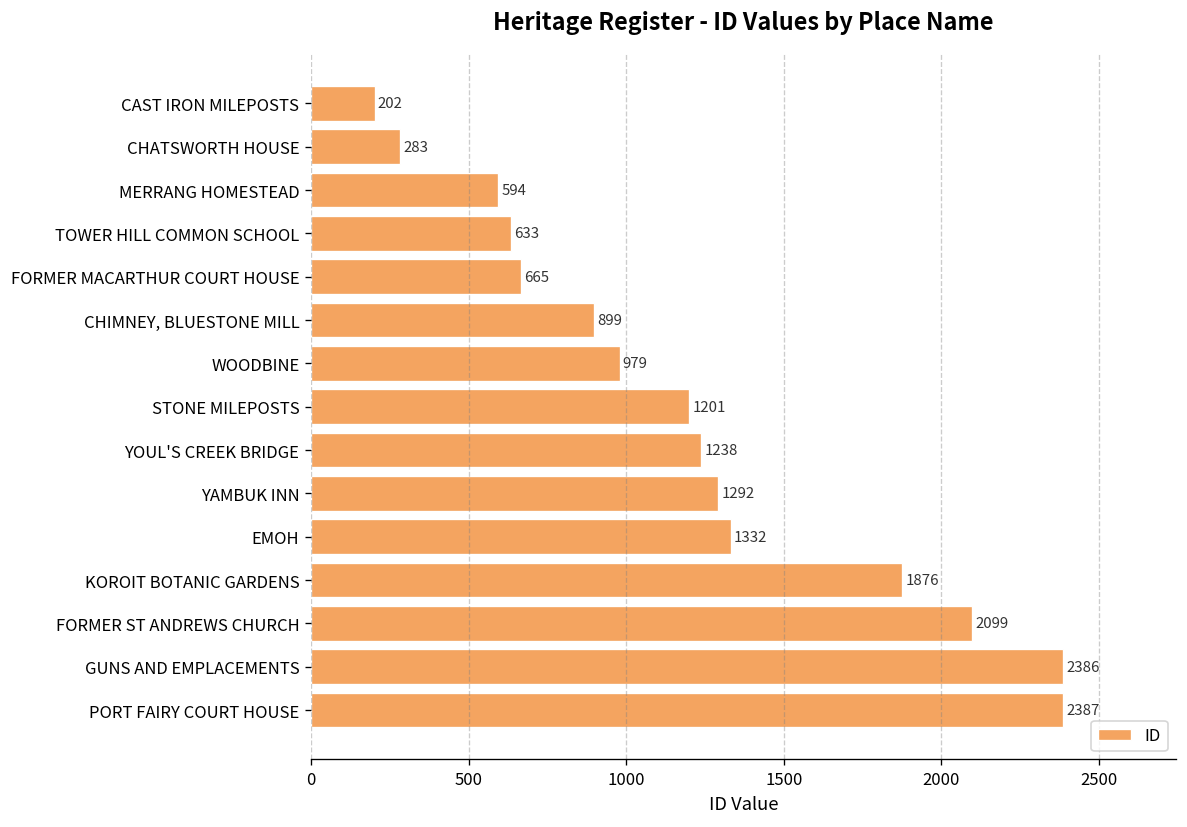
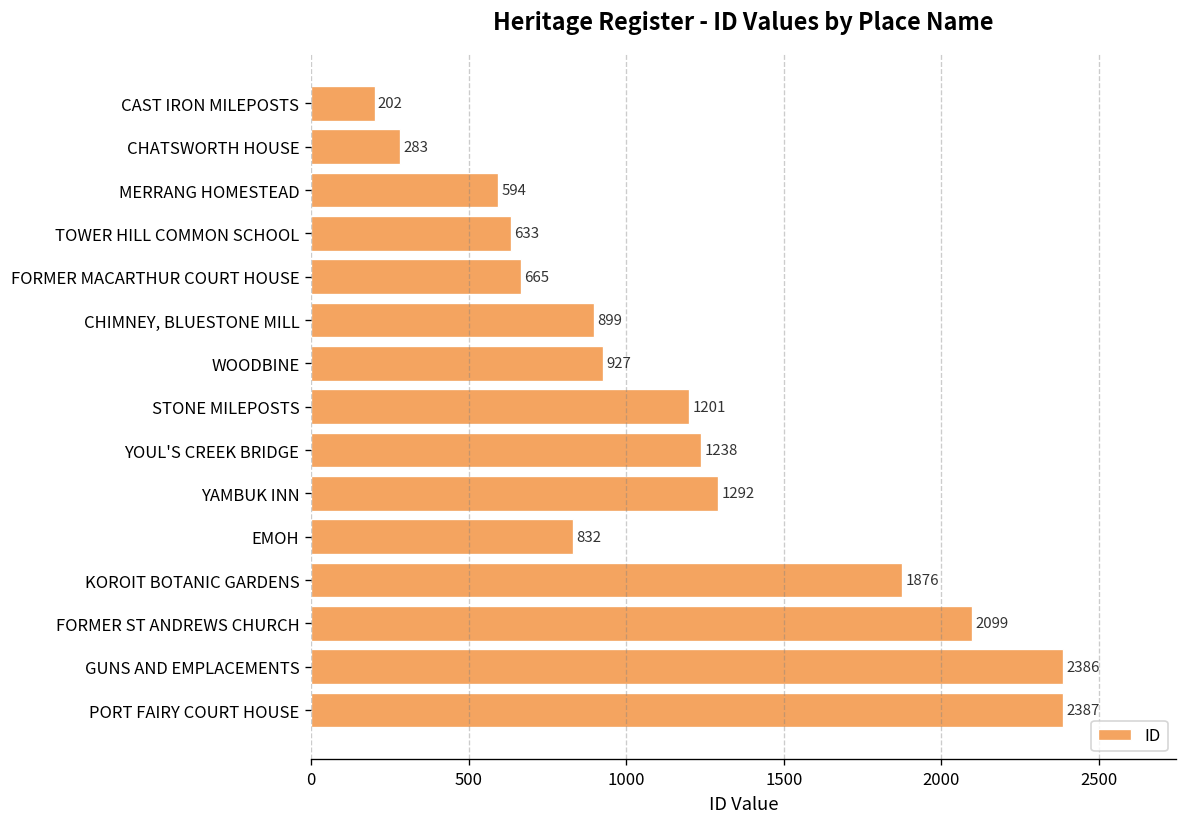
  {
    "CAST IRON MILEPOSTS": 202,
    "CHATSWORTH HOUSE": 283,
    "MERRANG HOMESTEAD": 594,
    "TOWER HILL COMMON SCHOOL": 633,
    "FORMER MACARTHUR COURT HOUSE": 665,
    "CHIMNEY, BLUESTONE MILL": 899,
-   "WOODBINE": 979,
+   "WOODBINE": 927,
    "STONE MILEPOSTS": 1201,
    "YOUL'S CREEK BRIDGE": 1238,
    "YAMBUK INN": 1292,
-   "EMOH": 1332,
+   "EMOH": 832,
    "KOROIT BOTANIC GARDENS": 1876,
    "FORMER ST ANDREWS CHURCH": 2099,
    "GUNS AND EMPLACEMENTS": 2386,
    "PORT FAIRY COURT HOUSE": 2387
  }
